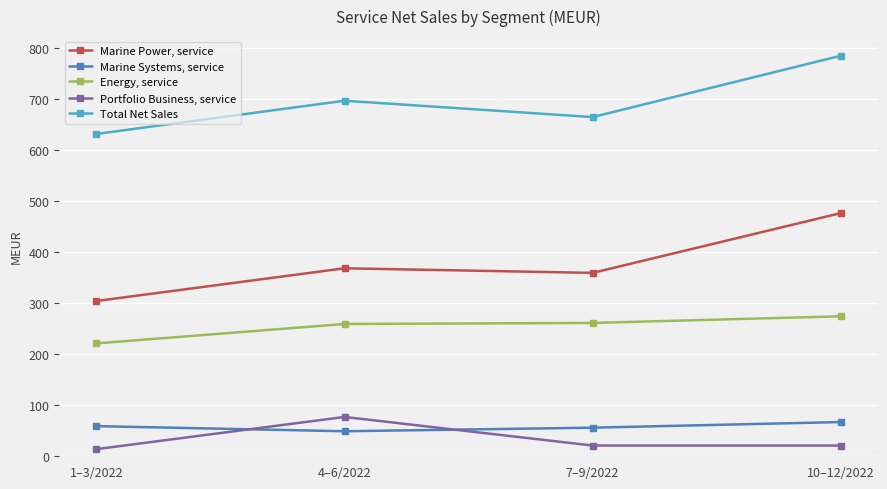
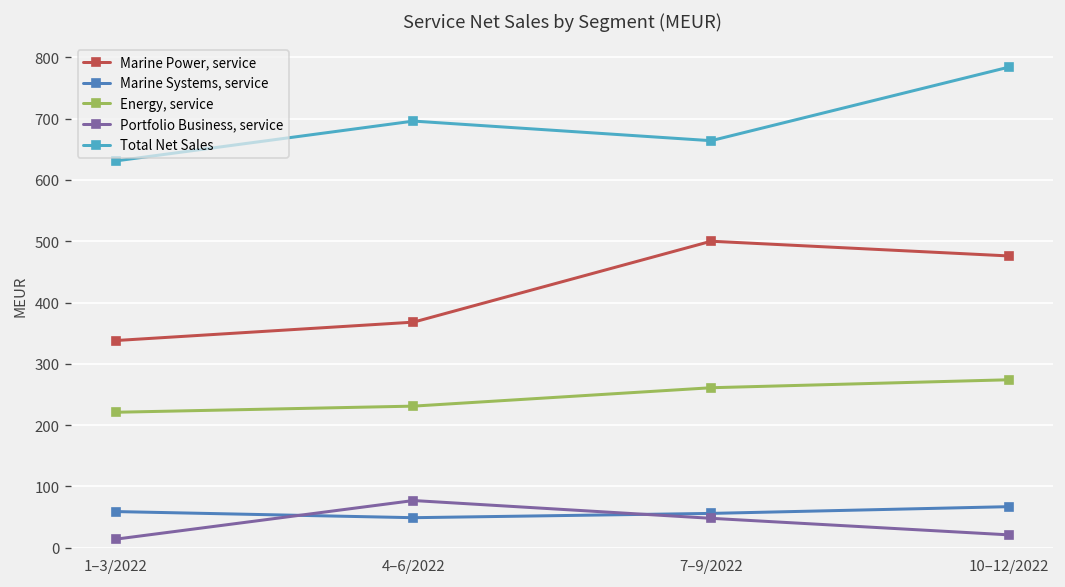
  {
    "Marine Power, service": {
-     "1–3/2022": 300,
+     "1–3/2022": 340,
      "4–6/2022": 370,
-     "7–9/2022": 360,
+     "7–9/2022": 500,
      "10–12/2022": 480
    },
    "Energy, service": {
      "1–3/2022": 220,
-     "4–6/2022": 260,
+     "4–6/2022": 230,
      "7–9/2022": 260,
      "10–12/2022": 270
    },
    "Portfolio Business, service": {
      "1–3/2022": 10,
      "4–6/2022": 80,
-     "7–9/2022": 20,
+     "7–9/2022": 50,
      "10–12/2022": 20
    }
  }
